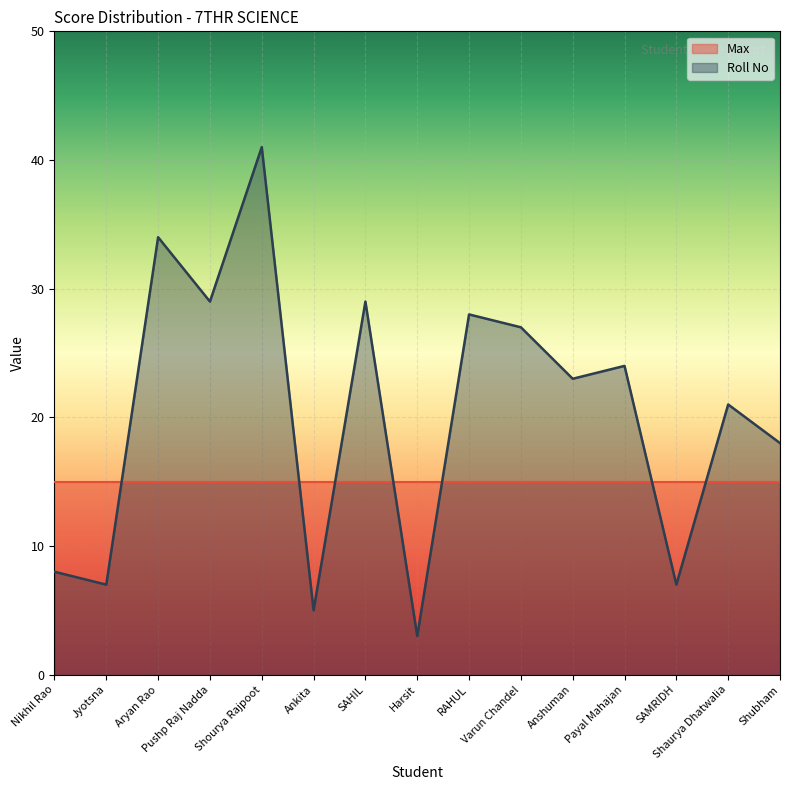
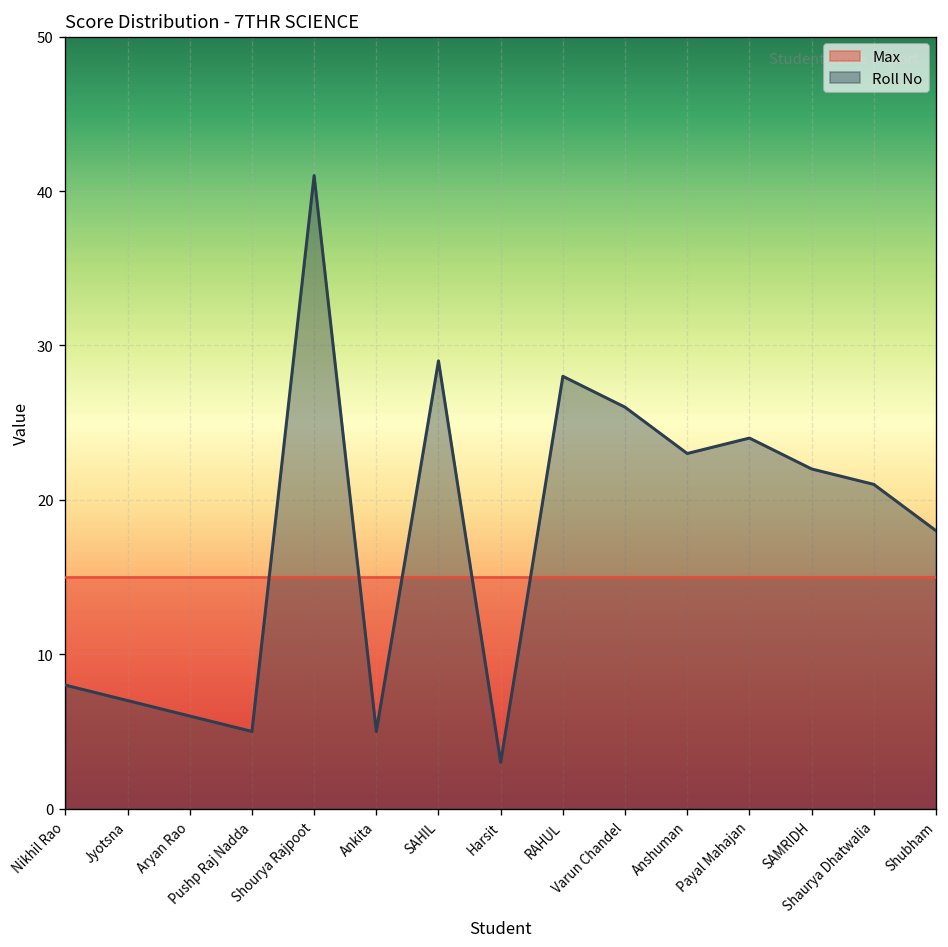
  {
    "Max": {
      "Nikhil Rao": 15,
      "Jyotsna": 15,
      "Aryan Rao": 15,
      "Pushp Raj Nadda": 15,
      "Shourya Rajpoot": 15,
      "Ankita": 15,
      "SAHIL": 15,
      "Harsit": 15,
      "RAHUL": 15,
      "Varun Chandel": 15,
      "Anshuman": 15,
      "Payal Mahajan": 15,
      "SAMRIDH": 15,
      "Shaurya Dhatwalia": 15,
      "Shubham": 15
    },
    "Roll No": {
      "Nikhil Rao": 8,
      "Jyotsna": 7,
-     "Aryan Rao": 34,
-     "Pushp Raj Nadda": 29,
+     "Aryan Rao": 6,
+     "Pushp Raj Nadda": 5,
      "Shourya Rajpoot": 41,
      "Ankita": 5,
      "SAHIL": 29,
      "Harsit": 3,
      "RAHUL": 28,
-     "Varun Chandel": 27,
+     "Varun Chandel": 26,
      "Anshuman": 23,
      "Payal Mahajan": 24,
-     "SAMRIDH": 7,
+     "SAMRIDH": 22,
      "Shaurya Dhatwalia": 21,
      "Shubham": 18
    }
  }
